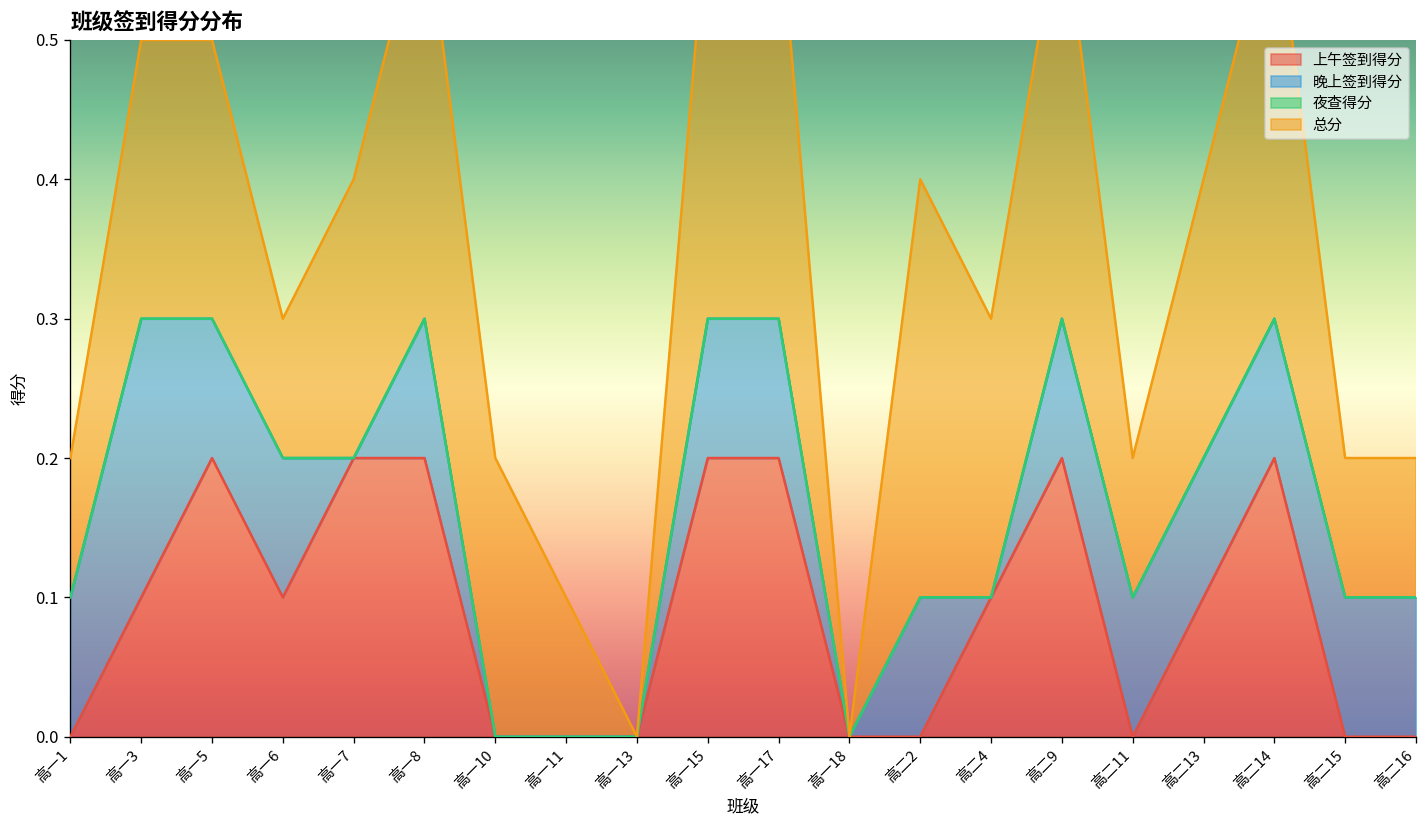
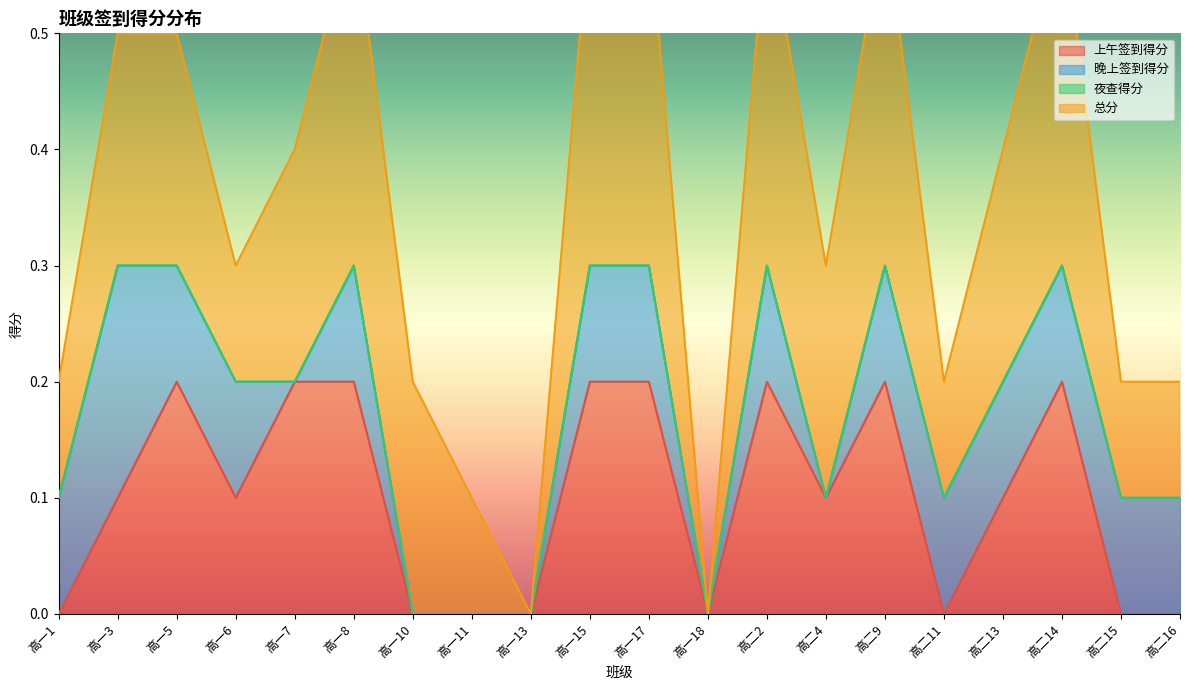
  {
    "上午签到得分": {
      "高一1": 0.0,
      "高一3": 0.1,
      "高一5": 0.2,
      "高一6": 0.1,
      "高一8": 0.2,
      "高一15": 0.2,
      "高一17": 0.2,
-     "高二2": 0.0,
+     "高二2": 0.2,
      "高二9": 0.2,
      "高二11": 0.0,
      "高二13": 0.1,
      "高二14": 0.2,
      "高二15": 0.0,
      "高二16": 0.0
    },
    "夜查得分": {
      "高一1": 0.1,
      "高一3": 0.3,
      "高一5": 0.3,
      "高一6": 0.2,
      "高一8": 0.3,
      "高一15": 0.3,
      "高一17": 0.3,
      "高二9": 0.3,
      "高二11": 0.1,
      "高二13": 0.2,
      "高二14": 0.3,
      "高二15": 0.1,
      "高二16": 0.1
    },
    "总分": {
      "高一1": 0.1,
      "高一3": 0.2,
      "高一5": 0.2,
      "高一6": 0.1,
      "高一7": 0.2,
      "高一10": 0.2,
      "高一11": 0.1,
      "高二4": 0.2,
      "高二11": 0.1,
      "高二13": 0.2,
      "高二15": 0.1,
      "高二16": 0.1
    }
  }
